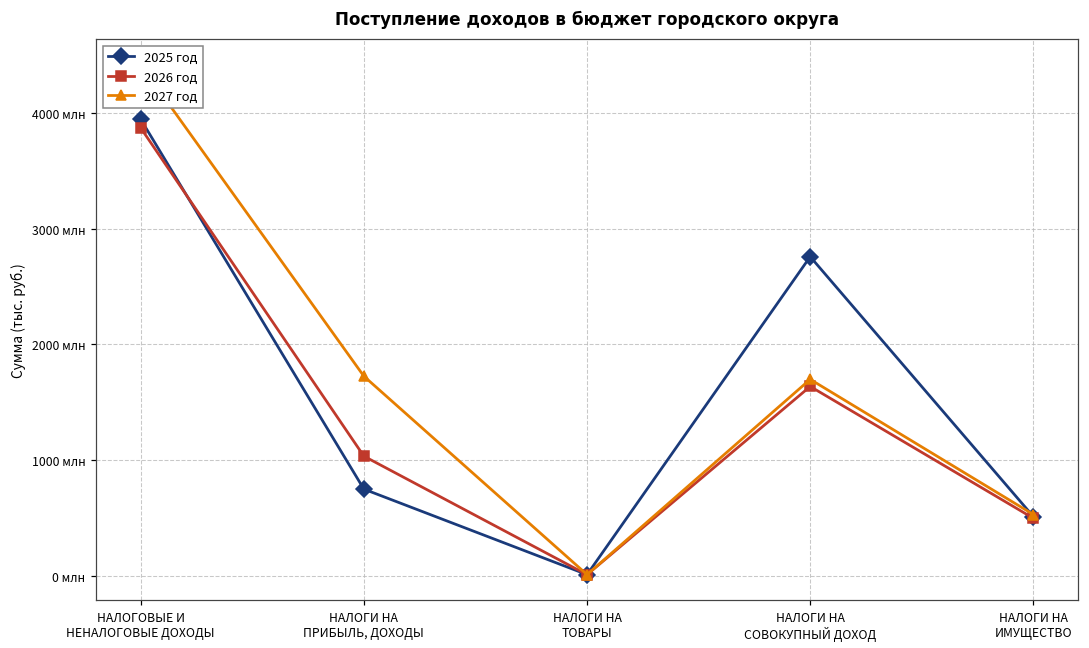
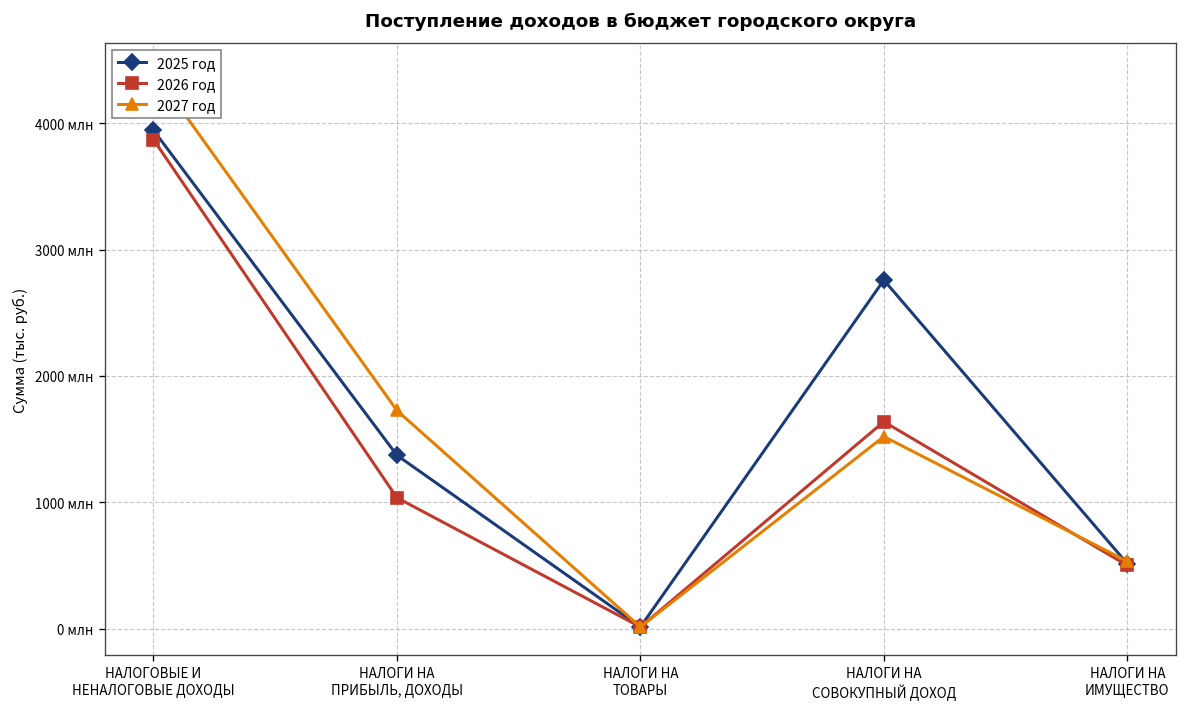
  {
    "2025 год": {
      "НАЛОГОВЫЕ И НЕНАЛОГОВЫЕ ДОХОДЫ": "3940 млн",
-     "НАЛОГИ НА ПРИБЫЛЬ, ДОХОДЫ": "750 млн",
+     "НАЛОГИ НА ПРИБЫЛЬ, ДОХОДЫ": "1370 млн",
      "НАЛОГИ НА СОВОКУПНЫЙ ДОХОД": "2760 млн"
    },
    "2026 год": {
      "НАЛОГОВЫЕ И НЕНАЛОГОВЫЕ ДОХОДЫ": "3870 млн",
      "НАЛОГИ НА ПРИБЫЛЬ, ДОХОДЫ": "1040 млн",
      "НАЛОГИ НА СОВОКУПНЫЙ ДОХОД": "1640 млн"
    },
    "2027 год": {
      "НАЛОГИ НА ПРИБЫЛЬ, ДОХОДЫ": "1730 млн",
-     "НАЛОГИ НА СОВОКУПНЫЙ ДОХОД": "1700 млн"
+     "НАЛОГИ НА СОВОКУПНЫЙ ДОХОД": "1520 млн"
    }
  }
